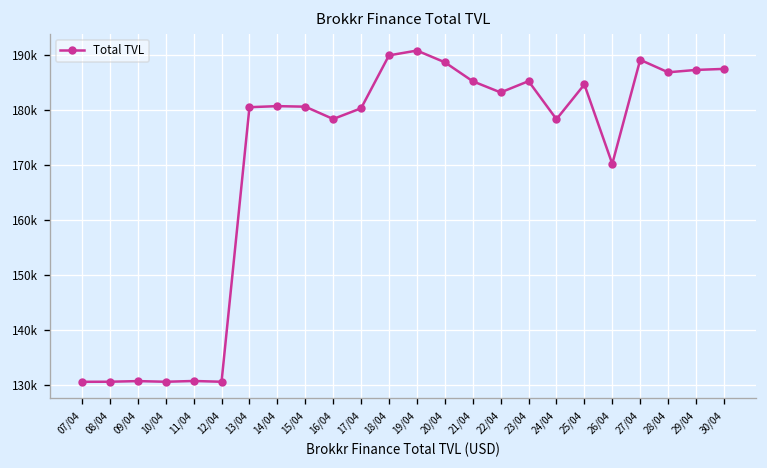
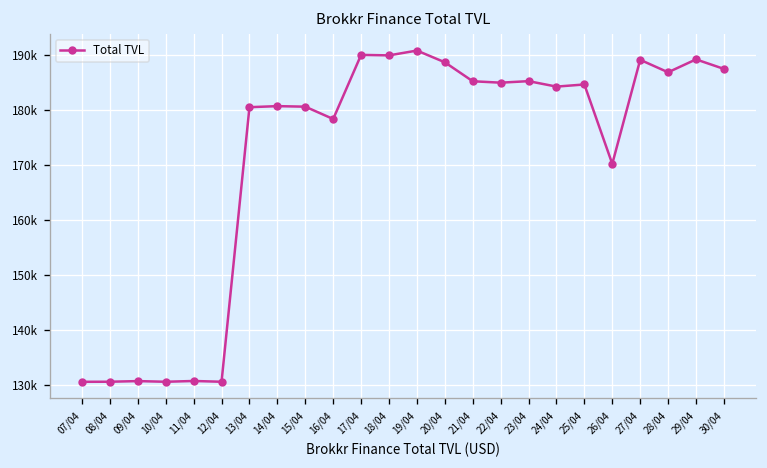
  {
    "07/04": 131000,
    "08/04": 131000,
    "09/04": 131000,
    "10/04": 131000,
    "11/04": 131000,
    "12/04": 131000,
    "13/04": 180000,
    "14/04": 181000,
    "15/04": 181000,
    "16/04": 178000,
-   "17/04": 180000,
+   "17/04": 190000,
    "18/04": 190000,
    "19/04": 191000,
    "20/04": 189000,
    "21/04": 185000,
-   "22/04": 183000,
+   "22/04": 185000,
    "23/04": 185000,
-   "24/04": 178000,
+   "24/04": 184000,
    "25/04": 185000,
    "26/04": 170000,
    "27/04": 189000,
    "28/04": 187000,
-   "29/04": 187000,
+   "29/04": 189000,
    "30/04": 187000
  }
